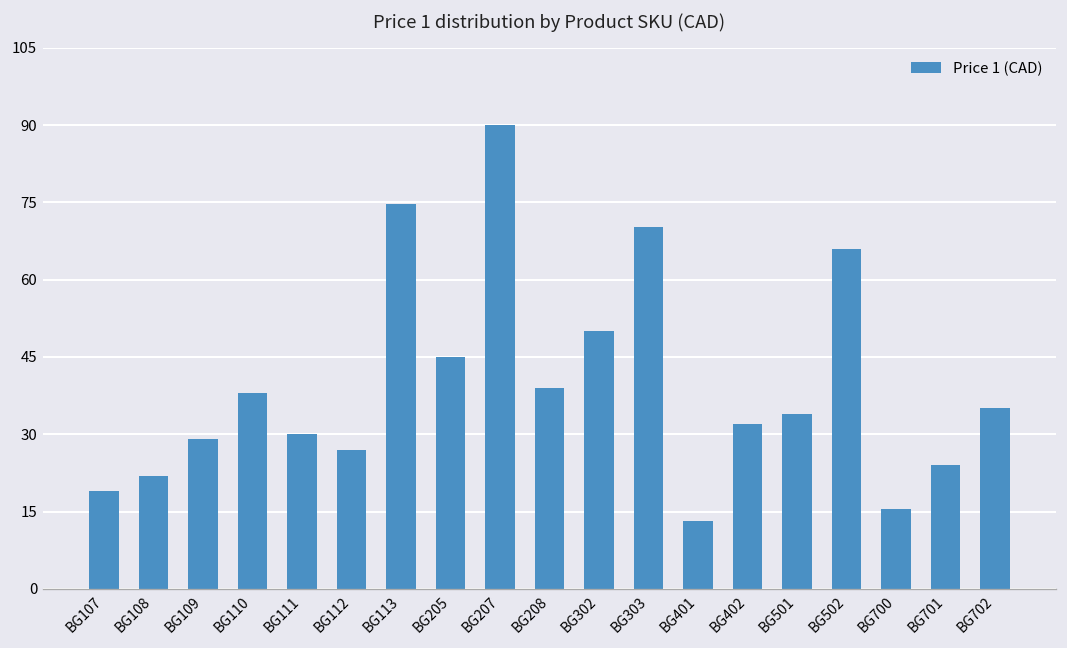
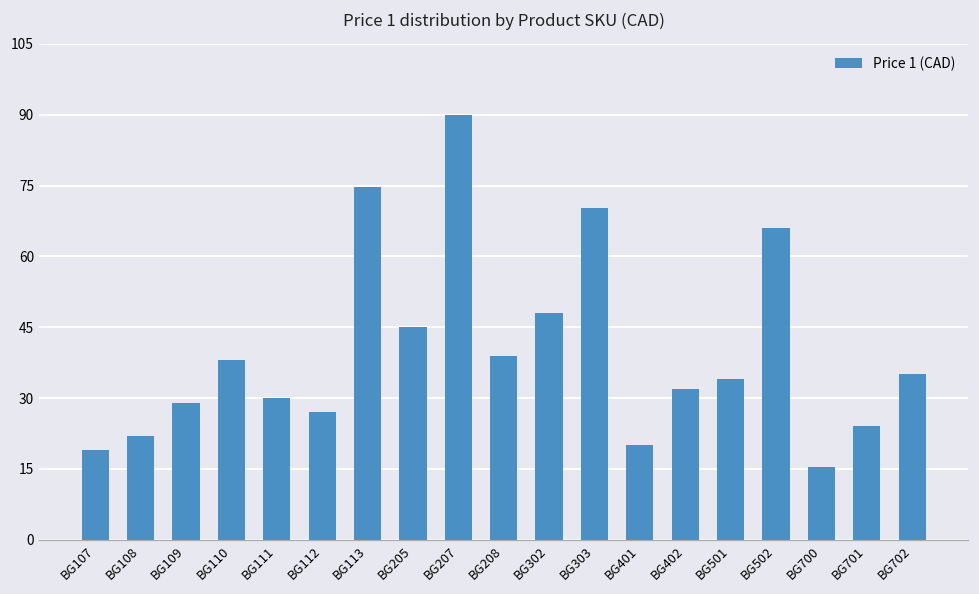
  {
    "BG107": 19,
    "BG108": 22,
    "BG109": 29,
    "BG110": 38,
    "BG111": 30,
    "BG112": 27,
    "BG113": 75,
    "BG205": 45,
    "BG207": 90,
    "BG208": 39,
-   "BG302": 50,
+   "BG302": 48,
    "BG303": 70,
-   "BG401": 13,
+   "BG401": 20,
    "BG402": 32,
    "BG501": 34,
    "BG502": 66,
    "BG700": 16,
    "BG701": 24,
    "BG702": 35
  }
